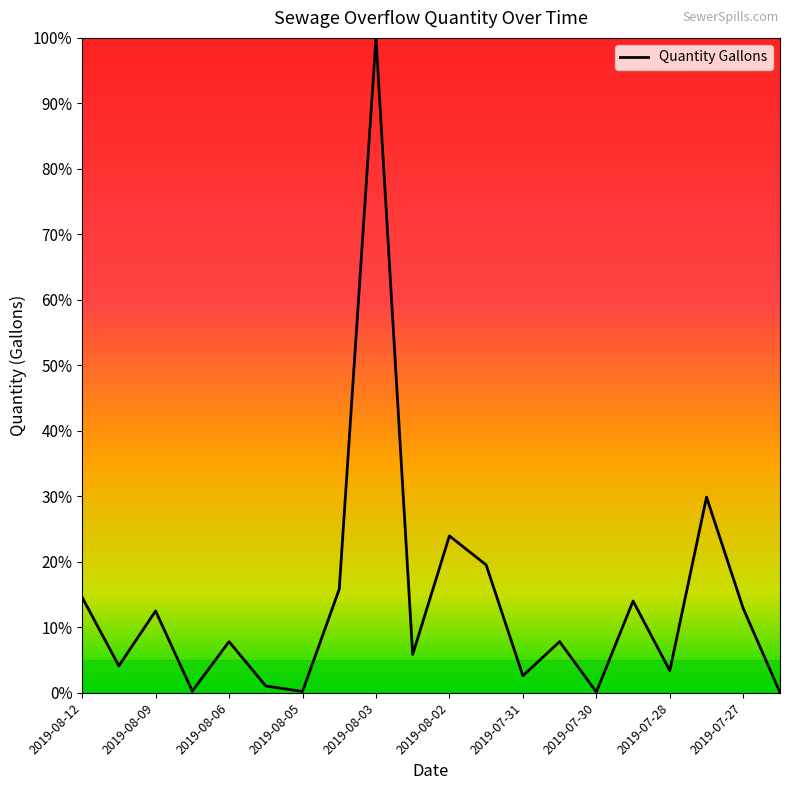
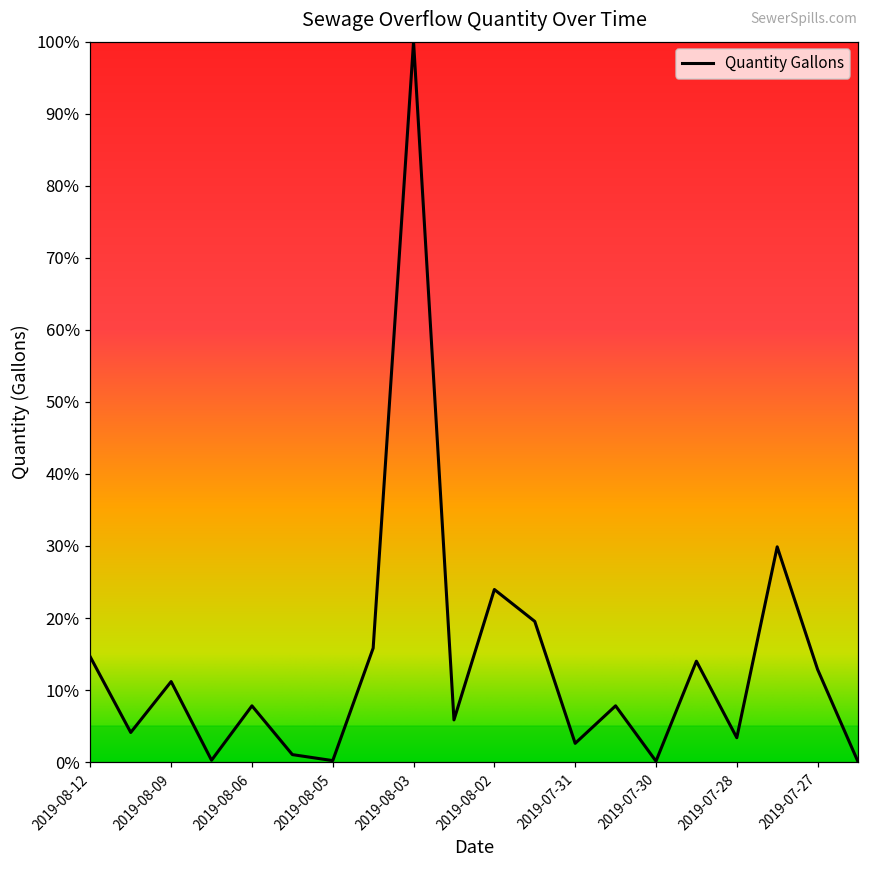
  {
    "2019-08-12": "15%",
-   "2019-08-09": "13%",
+   "2019-08-09": "11%",
    "2019-08-02": "24%"
  }
